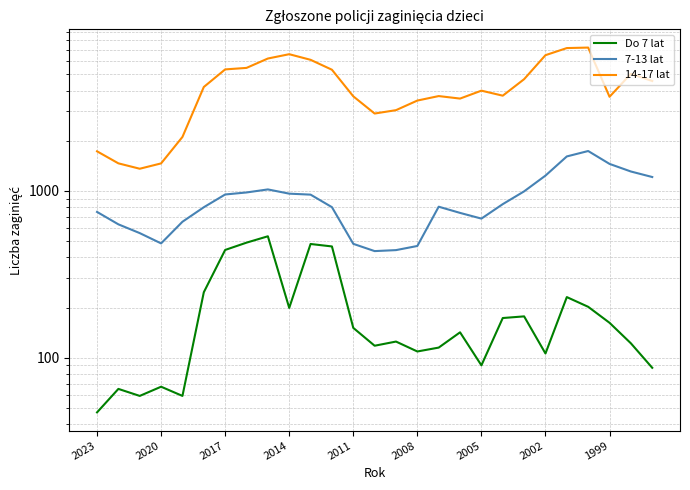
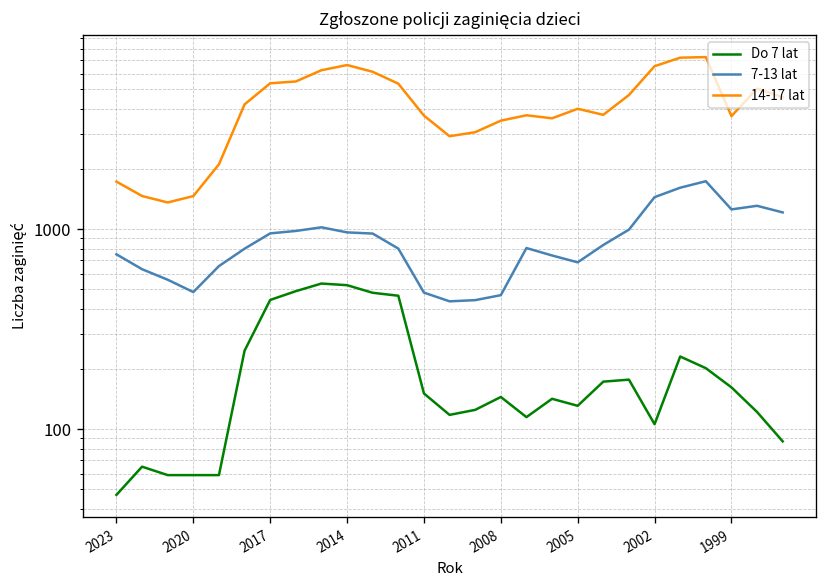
  {
    "Do 7 lat": {
      "2023": 47,
-     "2020": 67,
+     "2020": 59,
      "2017": 440,
-     "2014": 200,
+     "2014": 530,
      "2011": 150,
-     "2008": 110,
-     "2005": 90,
+     "2008": 150,
+     "2005": 130,
      "2002": 110,
      "1999": 160
    },
    "7-13 lat": {
      "2023": 700,
      "2020": 490,
      "2017": 1000,
      "2014": 1000,
      "2011": 480,
      "2008": 470,
      "2005": 680,
-     "2002": 1200,
-     "1999": 1500
+     "2002": 1400,
+     "1999": 1300
    },
    "14-17 lat": {
      "2023": 1700,
      "2020": 1500,
      "2017": 5400,
      "2014": 6600,
      "2011": 3700,
      "2008": 3500,
      "2005": 4000,
      "2002": 6500,
      "1999": 3700
    }
  }
